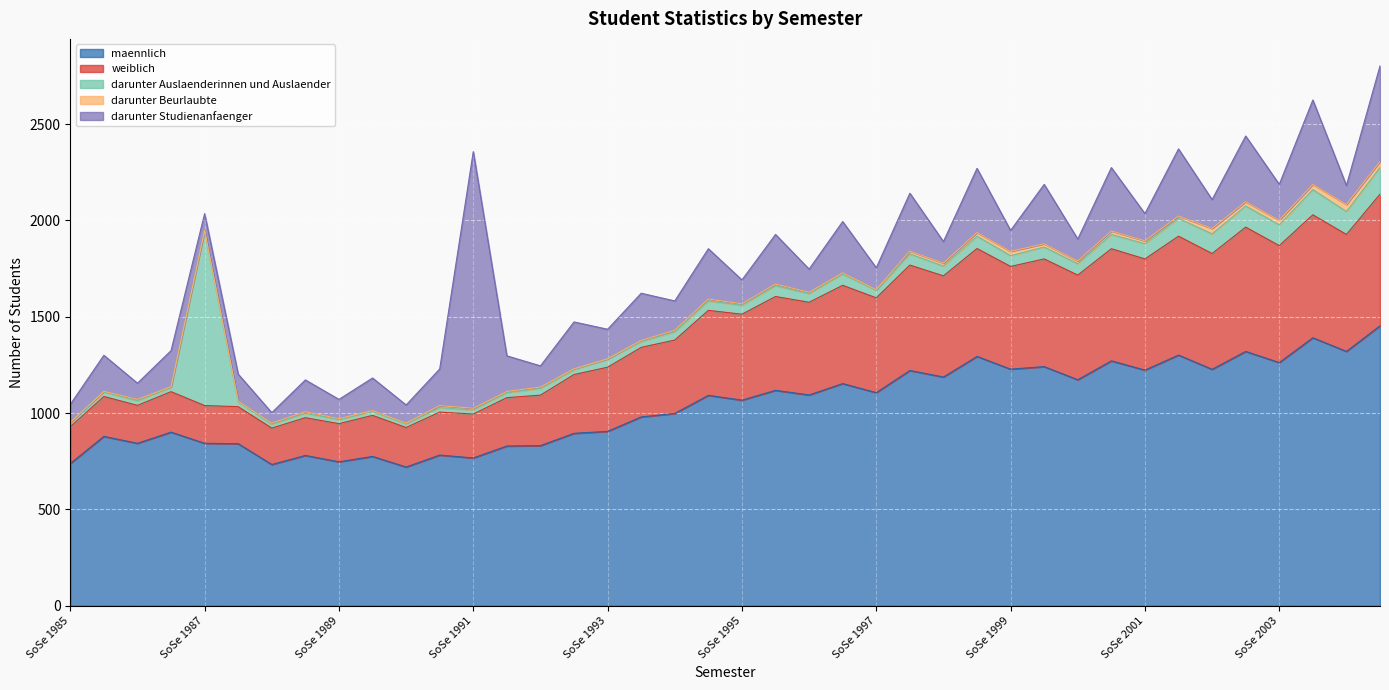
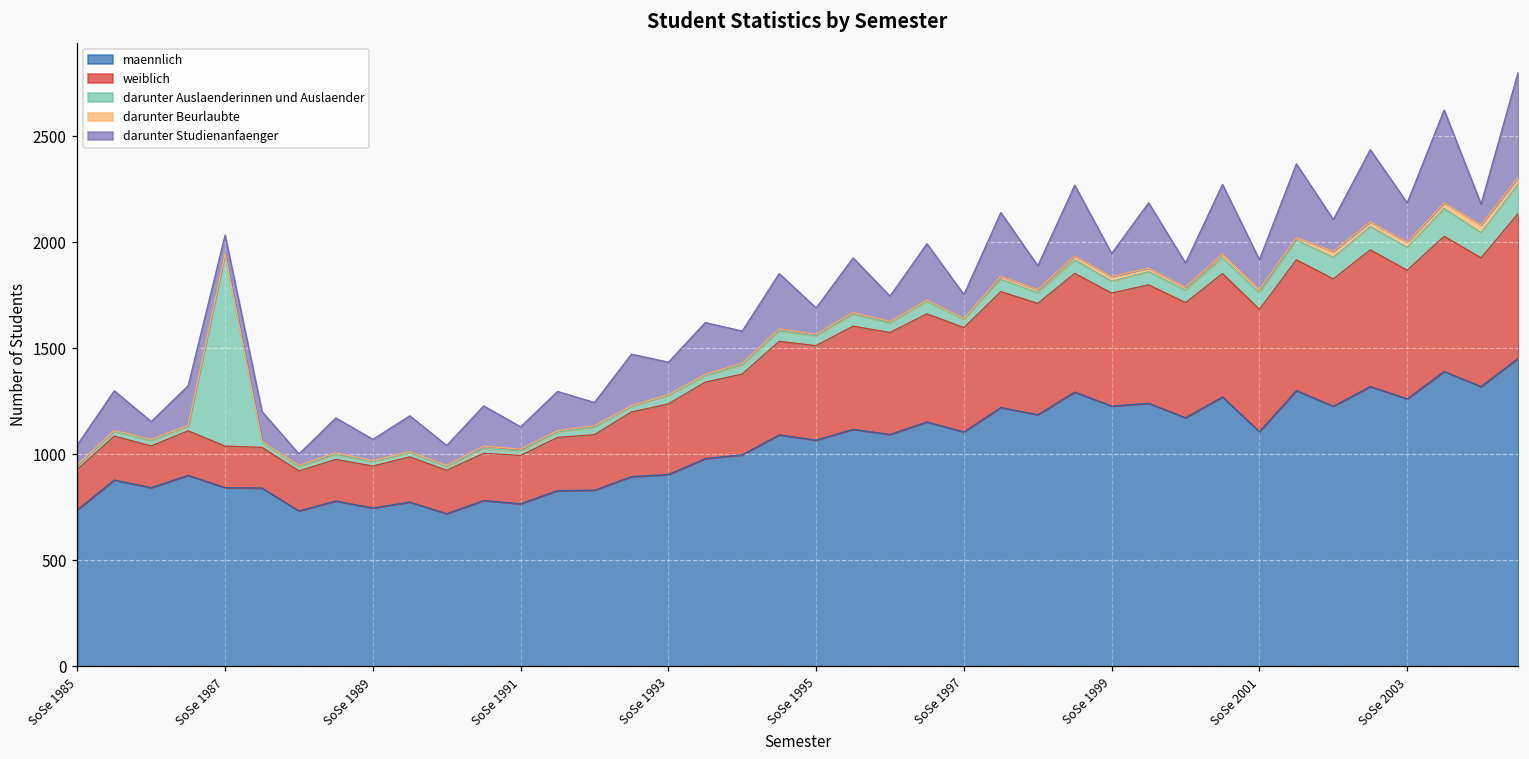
  {
    "maennlich": {
      "SoSe 1985": 740,
      "SoSe 1987": 840,
      "SoSe 1989": 750,
      "SoSe 1991": 770,
      "SoSe 1993": 910,
      "SoSe 1995": 1070,
      "SoSe 1997": 1110,
      "SoSe 1999": 1230,
-     "SoSe 2001": 1220,
+     "SoSe 2001": 1110,
      "SoSe 2003": 1260
    },
    "weiblich": {
      "SoSe 1985": 190,
      "SoSe 1987": 200,
      "SoSe 1989": 200,
      "SoSe 1991": 230,
      "SoSe 1993": 330,
      "SoSe 1995": 450,
      "SoSe 1997": 490,
      "SoSe 1999": 530,
      "SoSe 2001": 580,
      "SoSe 2003": 610
    },
    "darunter Auslaenderinnen und Auslaender": {
      "SoSe 1999": 60,
      "SoSe 2001": 80,
      "SoSe 2003": 110
    },
    "darunter Beurlaubte": {
      "SoSe 1999": 20,
      "SoSe 2001": 20,
      "SoSe 2003": 20
    },
    "darunter Studienanfaenger": {
      "SoSe 1985": 90,
      "SoSe 1987": 90,
      "SoSe 1989": 100,
-     "SoSe 1991": 1330,
+     "SoSe 1991": 110,
      "SoSe 1993": 150,
      "SoSe 1995": 120,
      "SoSe 1997": 110,
      "SoSe 1999": 110,
      "SoSe 2001": 140,
      "SoSe 2003": 190
    }
  }
